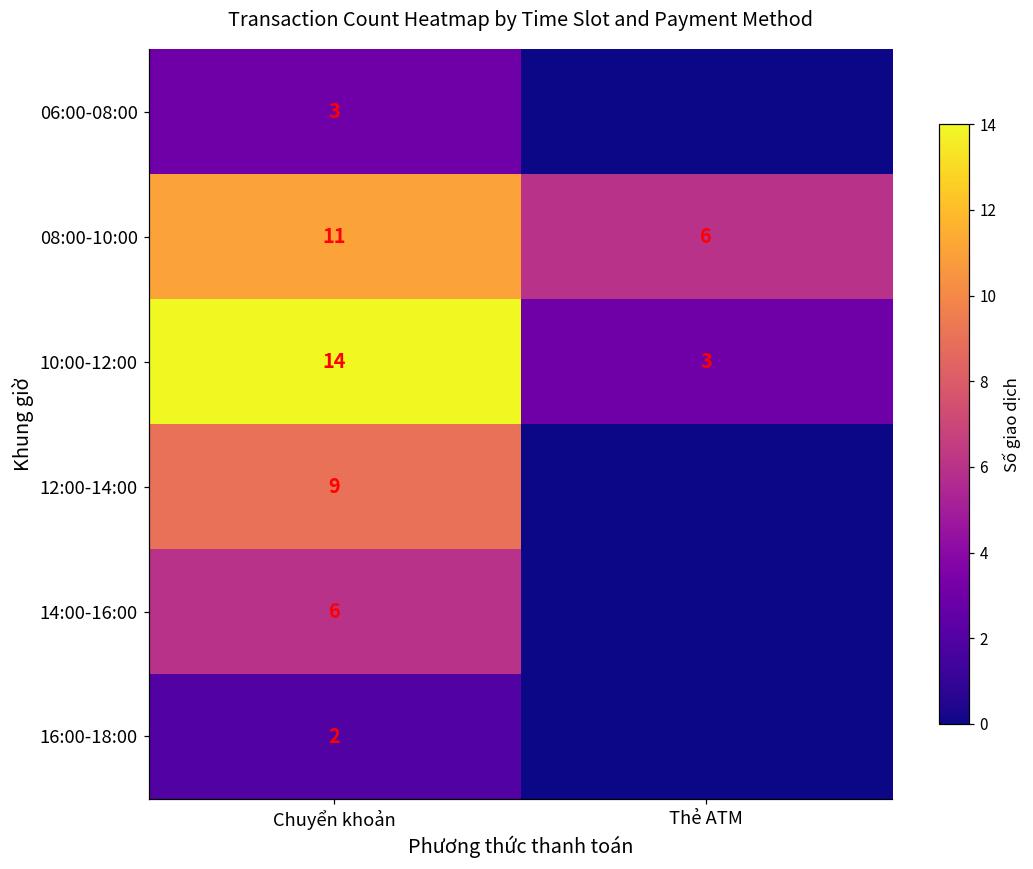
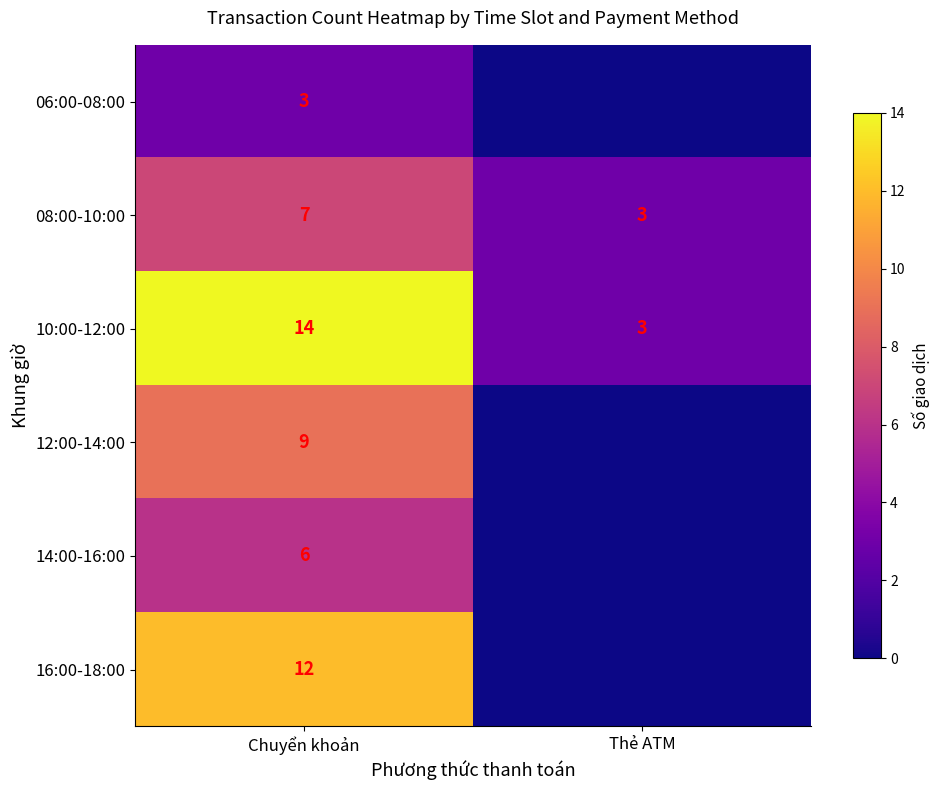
  {
    "06:00-08:00": {
      "Chuyển khoản": 3
    },
    "08:00-10:00": {
-     "Chuyển khoản": 11,
-     "Thẻ ATM": 6
+     "Chuyển khoản": 7,
+     "Thẻ ATM": 3
    },
    "10:00-12:00": {
      "Chuyển khoản": 14,
      "Thẻ ATM": 3
    },
    "12:00-14:00": {
      "Chuyển khoản": 9
    },
    "14:00-16:00": {
      "Chuyển khoản": 6
    },
    "16:00-18:00": {
-     "Chuyển khoản": 2
+     "Chuyển khoản": 12
    }
  }
